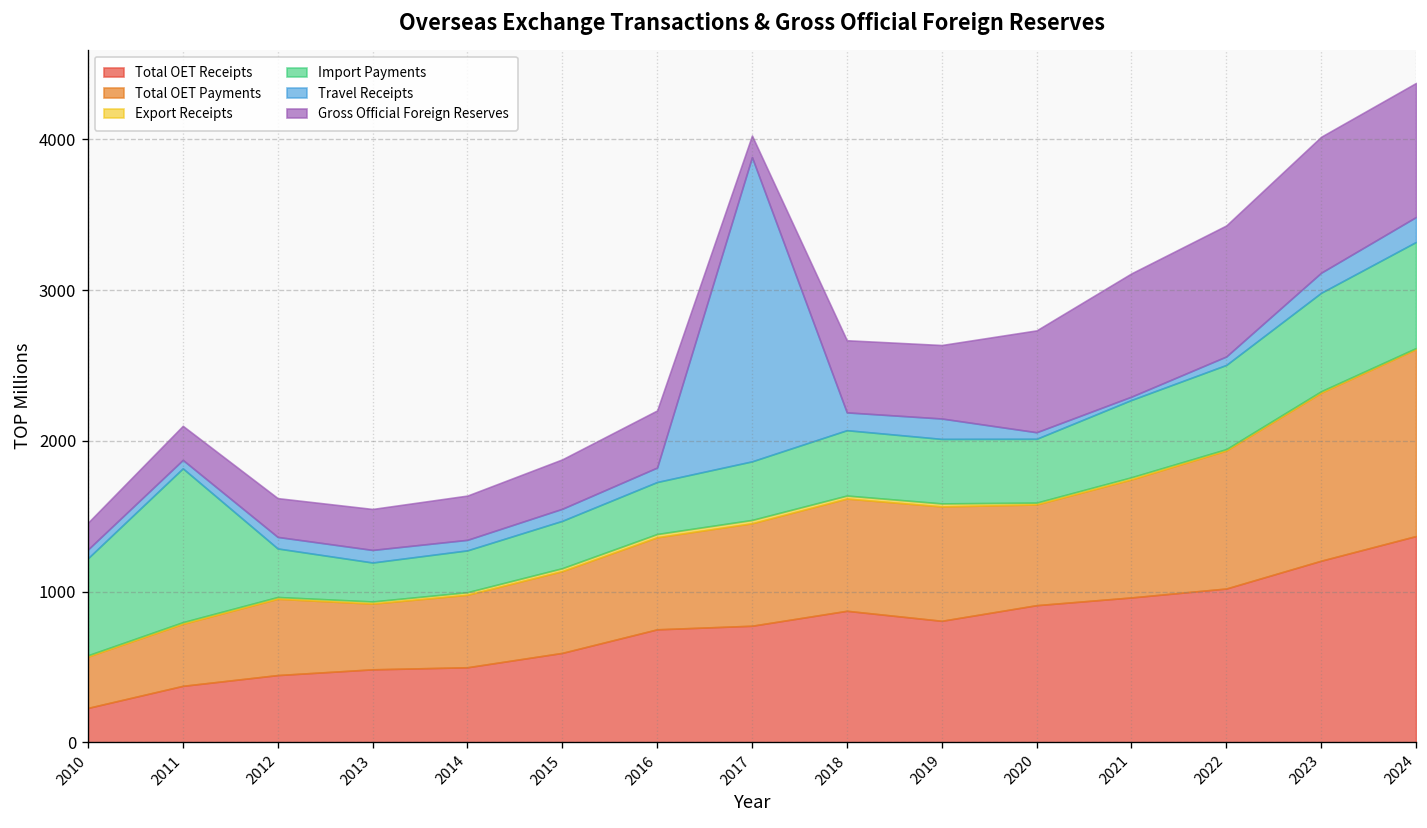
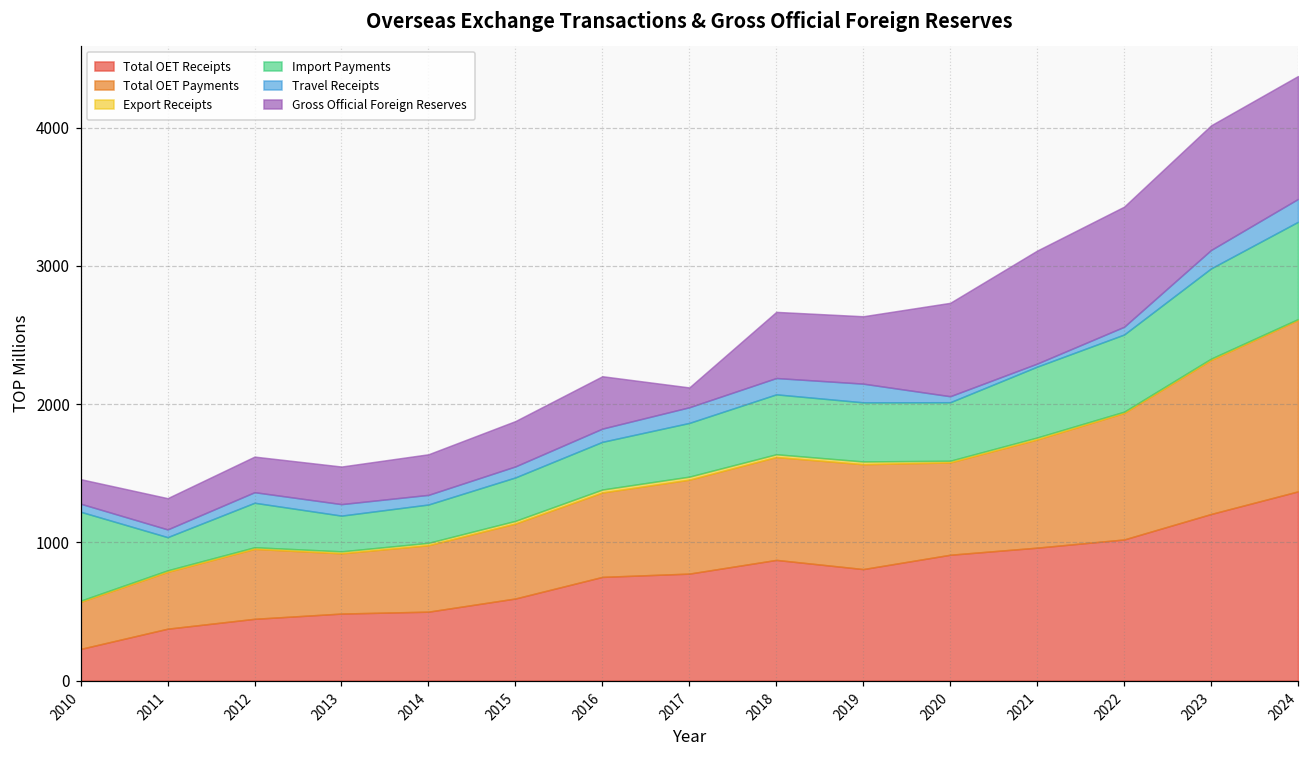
  {
    "Export Receipts": {
      "2016": 20,
      "2017": 20
    },
    "Import Payments": {
      "2010": 640,
-     "2011": 1020,
+     "2011": 240,
      "2012": 320,
      "2013": 260,
      "2014": 280,
      "2015": 310,
      "2016": 340,
      "2017": 390,
      "2018": 430,
      "2019": 430,
      "2020": 420,
      "2021": 510,
      "2022": 560,
      "2023": 650,
      "2024": 700
    },
    "Travel Receipts": {
      "2010": 60,
      "2011": 60,
      "2012": 80,
      "2013": 80,
      "2014": 70,
      "2015": 80,
      "2016": 100,
-     "2017": 2020,
+     "2017": 110,
      "2018": 120,
      "2019": 140,
      "2020": 40,
      "2021": 20,
      "2022": 60,
      "2023": 130,
      "2024": 170
    },
    "Gross Official Foreign Reserves": {
      "2010": 180,
      "2011": 230,
      "2012": 260,
      "2013": 270,
      "2014": 290,
      "2015": 330,
      "2016": 380,
      "2017": 140,
      "2018": 480,
      "2019": 490,
      "2020": 680,
      "2021": 820,
      "2022": 870,
      "2023": 900,
      "2024": 890
    }
  }
